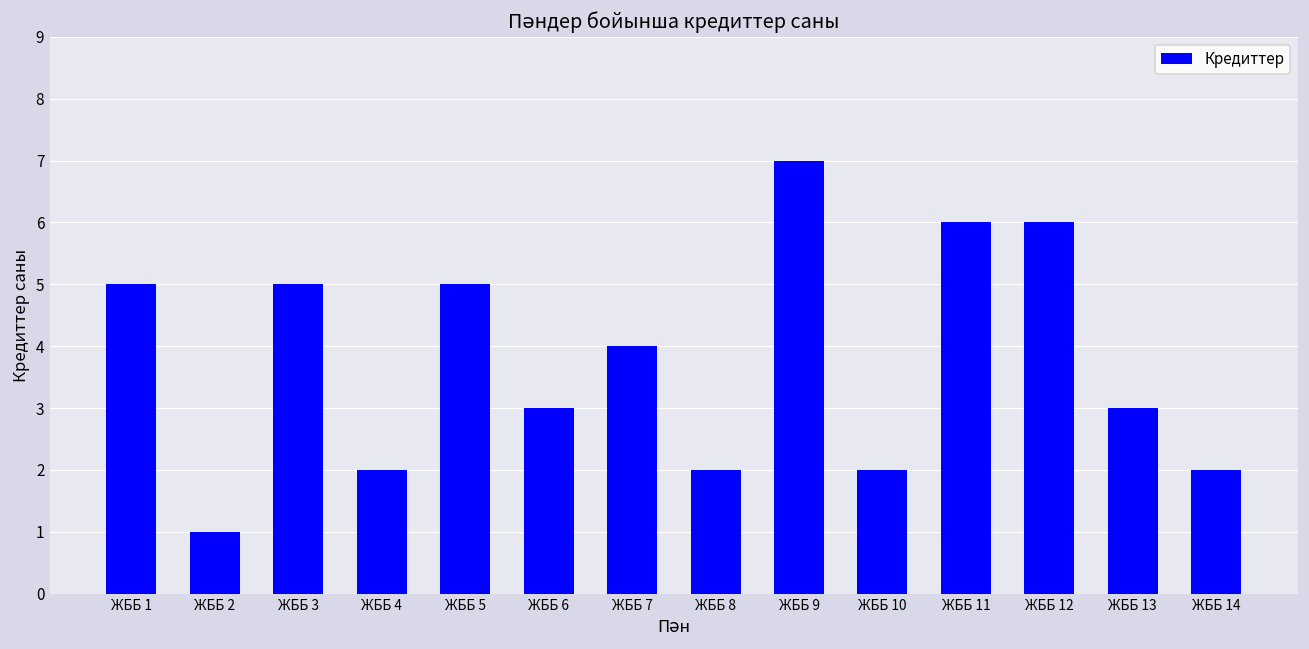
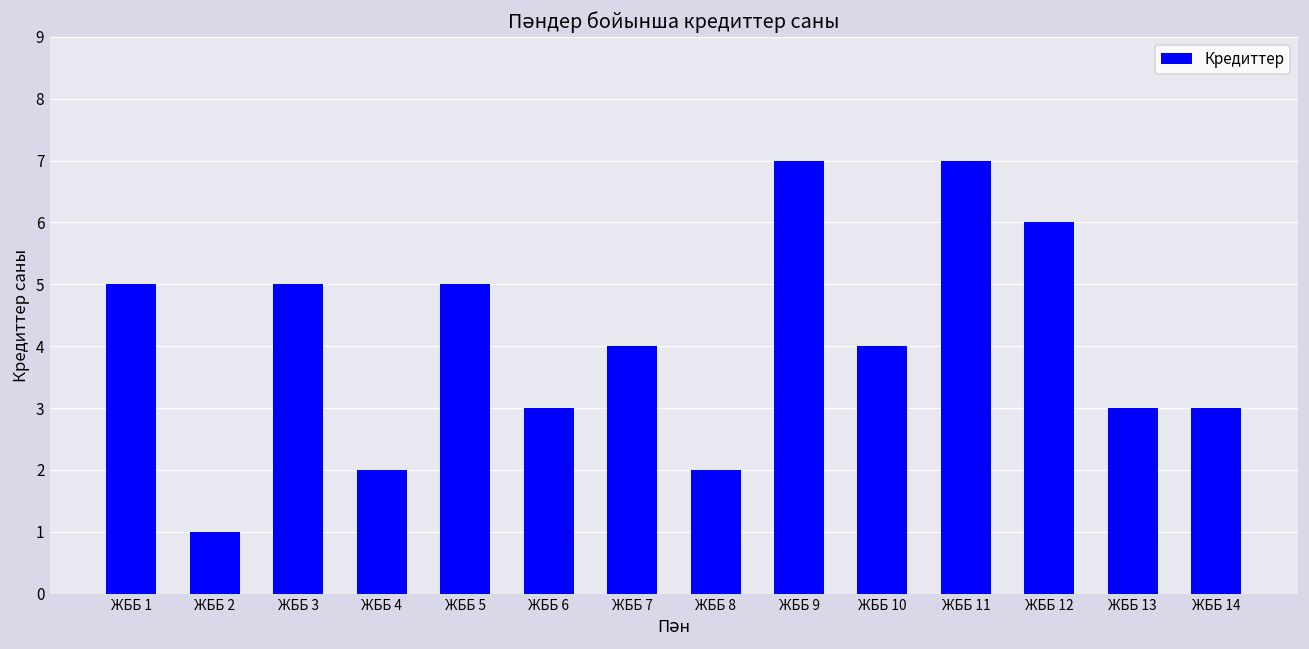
  {
    "ЖББ 1": 5,
    "ЖББ 2": 1,
    "ЖББ 3": 5,
    "ЖББ 4": 2,
    "ЖББ 5": 5,
    "ЖББ 6": 3,
    "ЖББ 7": 4,
    "ЖББ 8": 2,
    "ЖББ 9": 7,
-   "ЖББ 10": 2,
-   "ЖББ 11": 6,
+   "ЖББ 10": 4,
+   "ЖББ 11": 7,
    "ЖББ 12": 6,
    "ЖББ 13": 3,
-   "ЖББ 14": 2
+   "ЖББ 14": 3
  }
